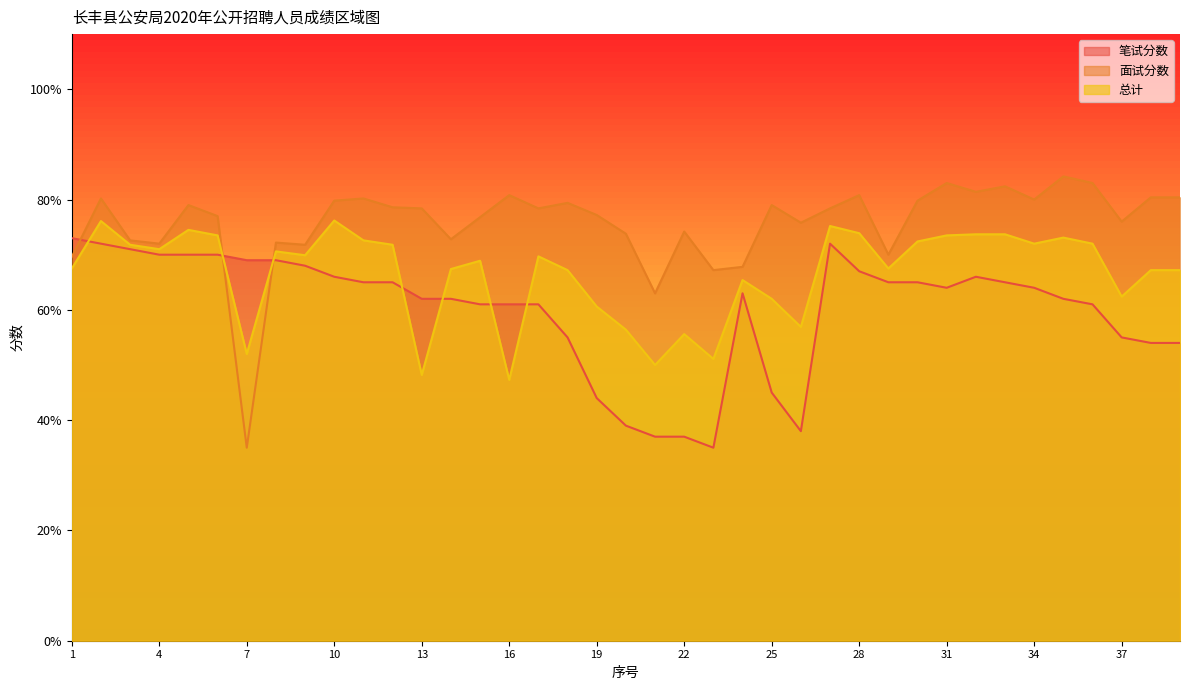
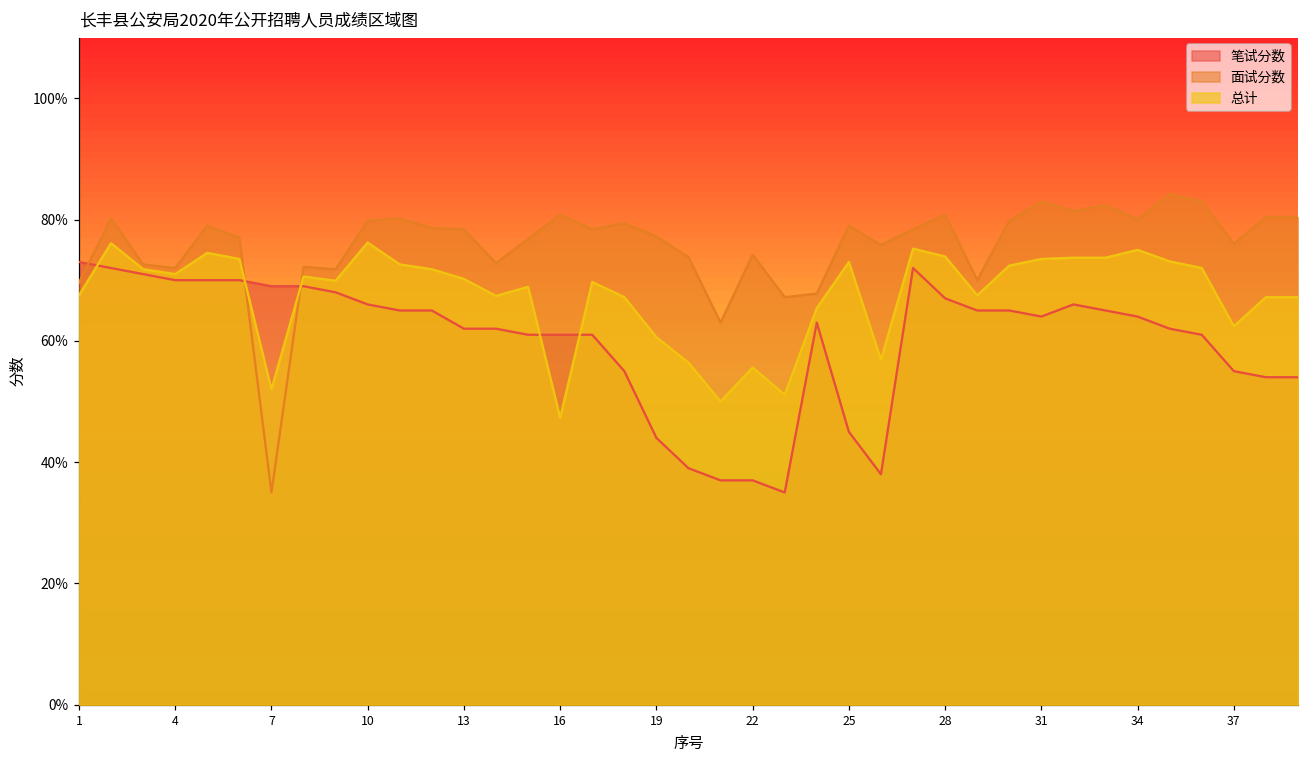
  {
    "总计": {
      "1": "68%",
      "4": "71%",
      "7": "52%",
      "10": "76%",
-     "13": "48%",
+     "13": "70%",
      "16": "47%",
      "19": "61%",
      "22": "56%",
-     "25": "62%",
+     "25": "73%",
      "28": "74%",
      "31": "74%",
-     "34": "72%",
+     "34": "75%",
      "37": "62%"
    }
  }
